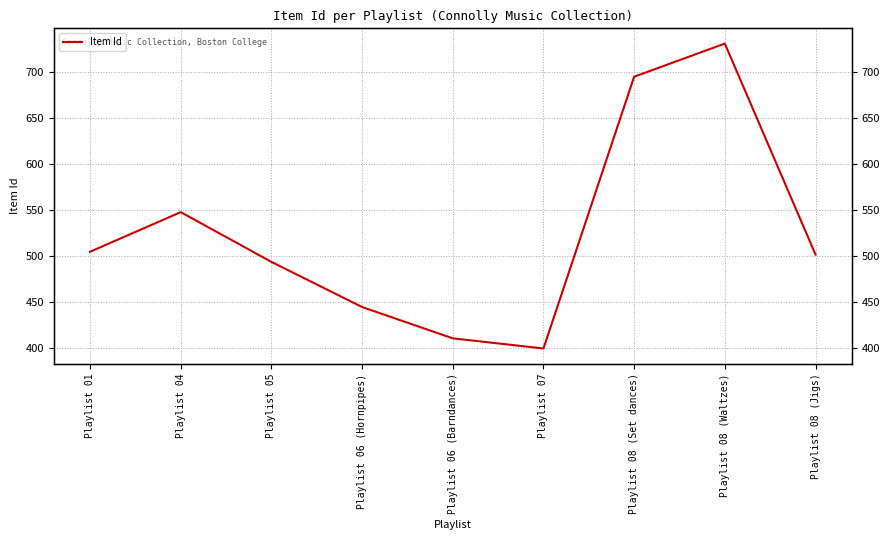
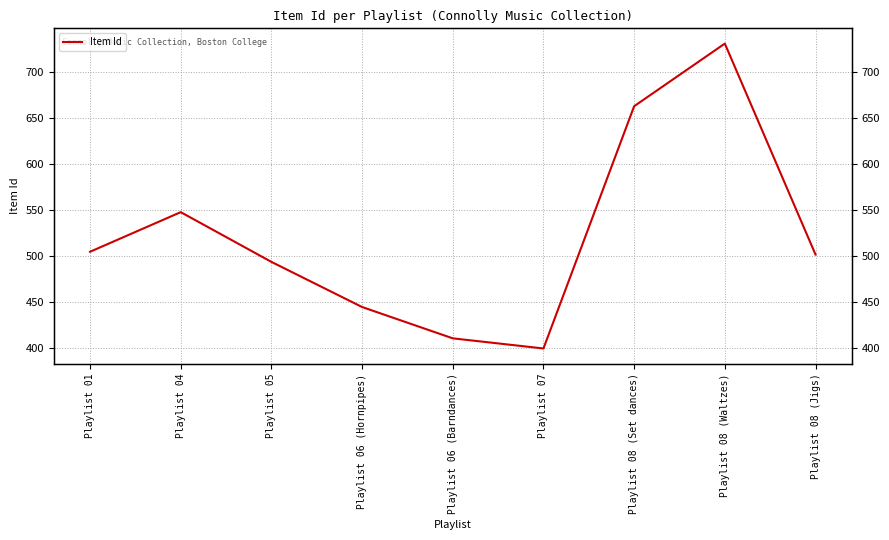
  {
    "Playlist 01": 510,
    "Playlist 04": 550,
    "Playlist 05": 490,
    "Playlist 06 (Hornpipes)": 450,
    "Playlist 06 (Barndances)": 410,
    "Playlist 07": 400,
-   "Playlist 08 (Set dances)": 700,
+   "Playlist 08 (Set dances)": 660,
    "Playlist 08 (Waltzes)": 730,
    "Playlist 08 (Jigs)": 500
  }
